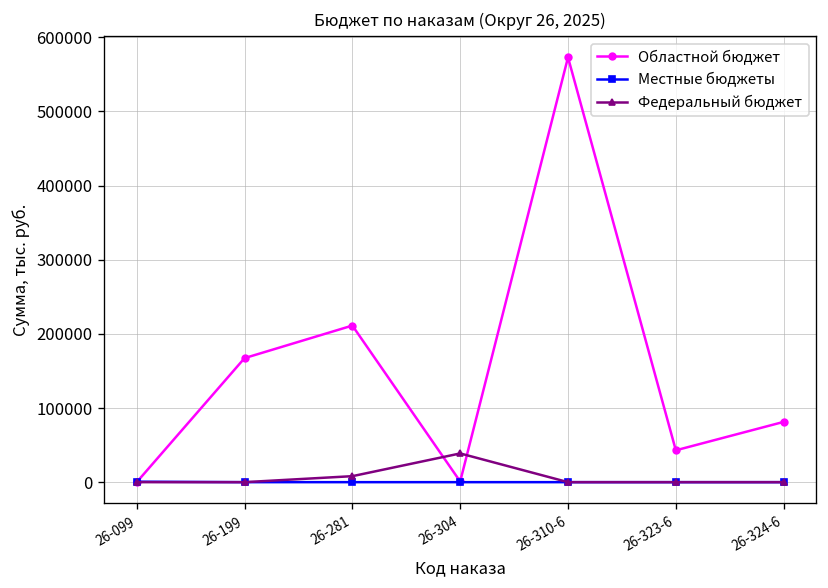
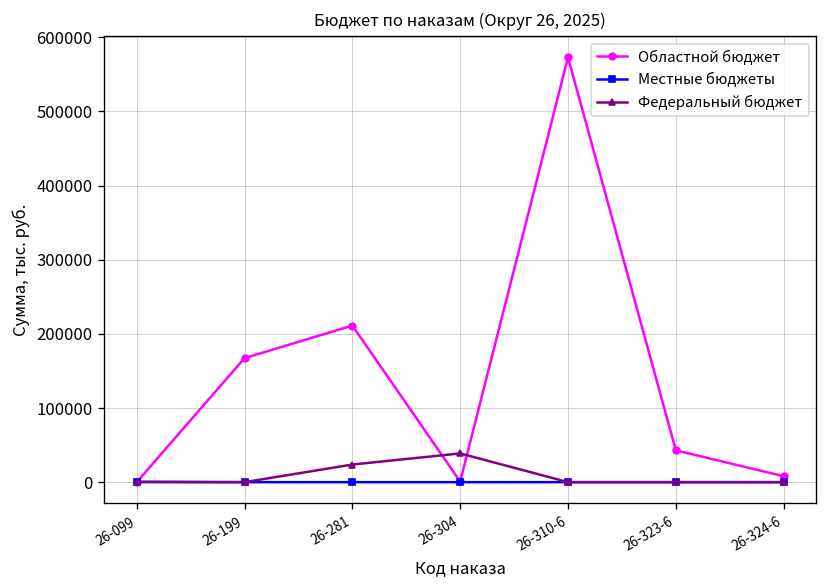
  {
    "Областной бюджет": {
      "26-199": 170000,
      "26-281": 210000,
      "26-310-6": 570000,
      "26-323-6": 40000,
-     "26-324-6": 80000
+     "26-324-6": 10000
    },
    "Местные бюджеты": {
      "26-281": 0
    },
    "Федеральный бюджет": {
-     "26-281": 10000,
+     "26-281": 20000,
      "26-304": 40000
    }
  }
